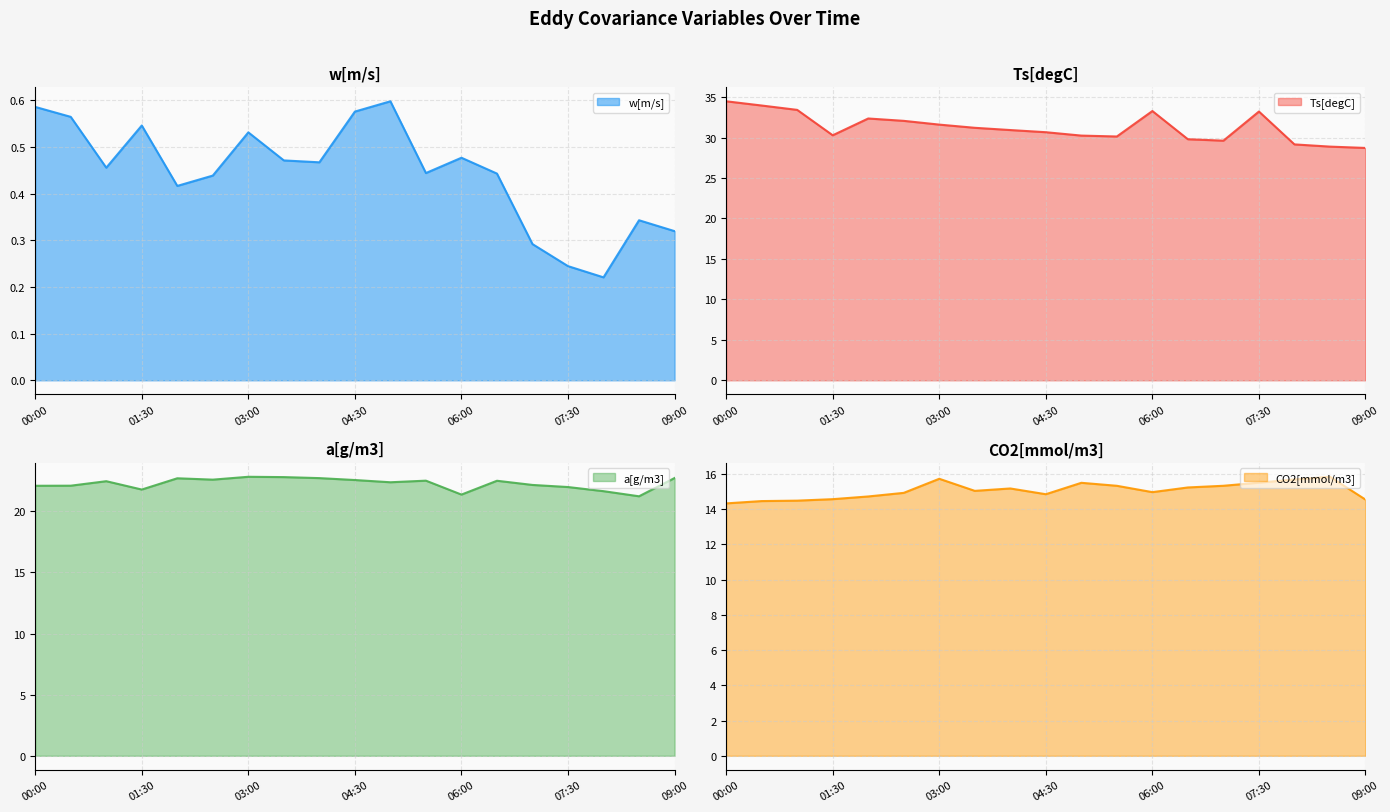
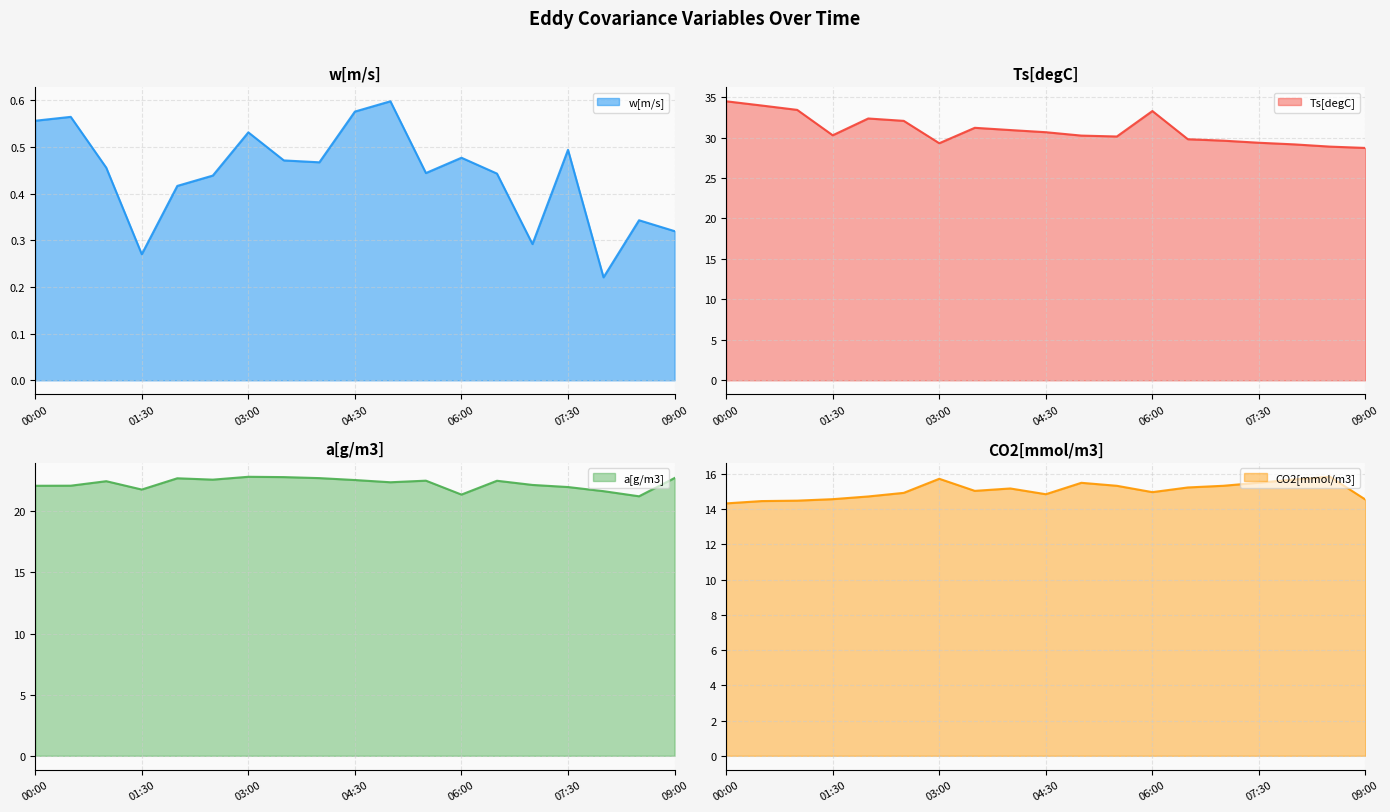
  {
    "w[m/s]": {
-     "00:00": 0.59,
-     "01:30": 0.55,
+     "00:00": 0.56,
+     "01:30": 0.27,
      "03:00": 0.53,
      "04:30": 0.58,
      "06:00": 0.48,
-     "07:30": 0.24,
+     "07:30": 0.49,
      "09:00": 0.32
    },
    "Ts[degC]": {
      "00:00": 34,
      "01:30": 30,
-     "03:00": 32,
+     "03:00": 29,
      "04:30": 31,
      "06:00": 33,
-     "07:30": 33,
+     "07:30": 29,
      "09:00": 29
    },
    "a[g/m3]": {
      "00:00": 22.1,
      "01:30": 21.8,
      "03:00": 22.8,
      "04:30": 22.6,
      "06:00": 21.4,
      "07:30": 22.0,
      "09:00": 22.7
    },
    "CO2[mmol/m3]": {
      "00:00": 14.3,
      "01:30": 14.6,
      "03:00": 15.7,
      "04:30": 14.8,
      "06:00": 15.0,
      "09:00": 14.5
    }
  }
